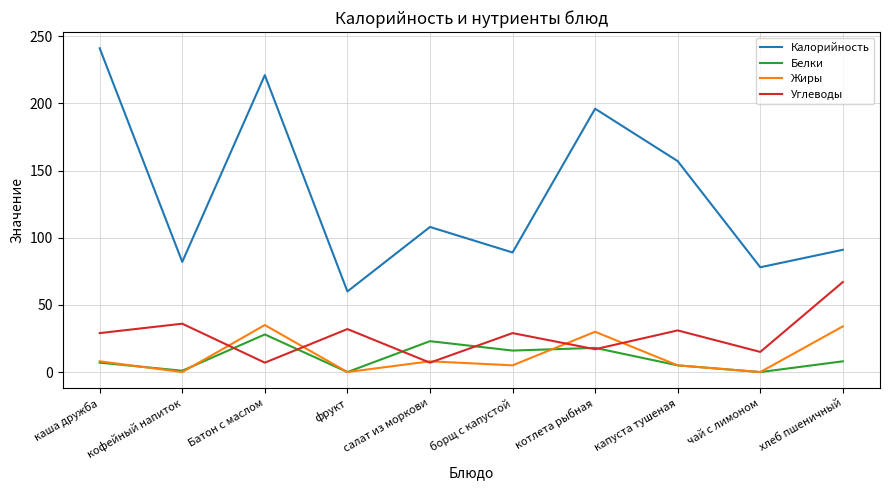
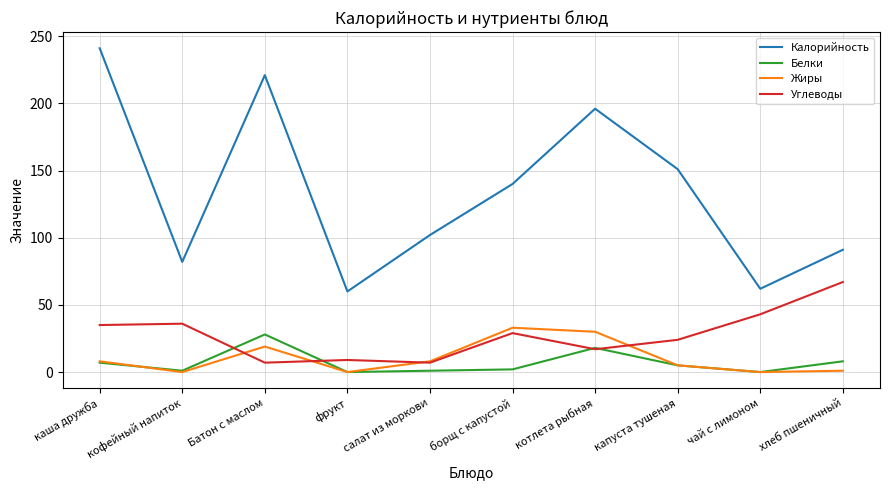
  {
    "Калорийность": {
      "каша дружба": 241,
      "кофейный напиток": 82,
      "Батон с маслом": 221,
      "фрукт": 60,
-     "салат из моркови": 108,
-     "борщ с капустой": 89,
+     "салат из моркови": 102,
+     "борщ с капустой": 140,
      "котлета рыбная": 196,
-     "капуста тушеная": 157,
-     "чай с лимоном": 78,
+     "капуста тушеная": 151,
+     "чай с лимоном": 62,
      "хлеб пшеничный": 91
    },
    "Белки": {
      "Батон с маслом": 28,
-     "салат из моркови": 23,
-     "борщ с капустой": 16,
+     "салат из моркови": 1,
+     "борщ с капустой": 2,
      "хлеб пшеничный": 8
    },
    "Жиры": {
-     "Батон с маслом": 35,
-     "борщ с капустой": 5,
+     "Батон с маслом": 19,
+     "борщ с капустой": 33,
      "котлета рыбная": 30,
-     "хлеб пшеничный": 34
+     "хлеб пшеничный": 1
    },
    "Углеводы": {
-     "каша дружба": 29,
+     "каша дружба": 35,
      "кофейный напиток": 36,
      "Батон с маслом": 7,
-     "фрукт": 32,
+     "фрукт": 9,
      "борщ с капустой": 29,
-     "капуста тушеная": 31,
-     "чай с лимоном": 15,
+     "капуста тушеная": 24,
+     "чай с лимоном": 43,
      "хлеб пшеничный": 67
    }
  }
